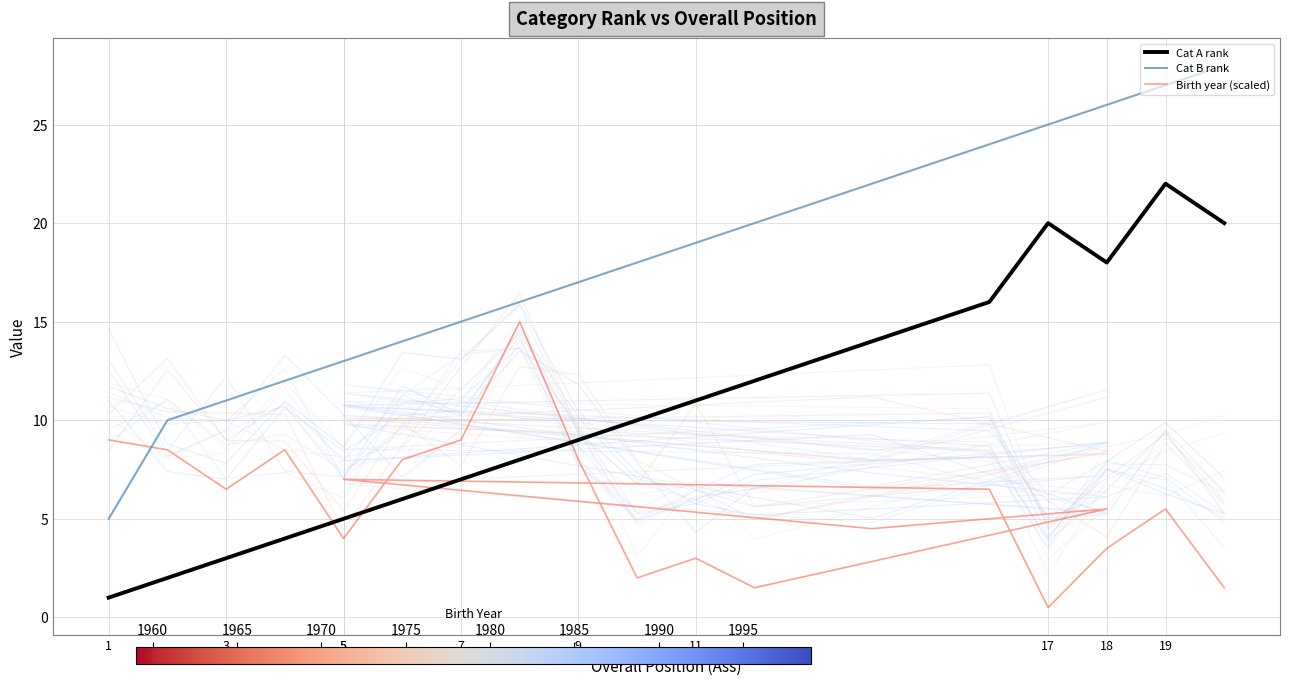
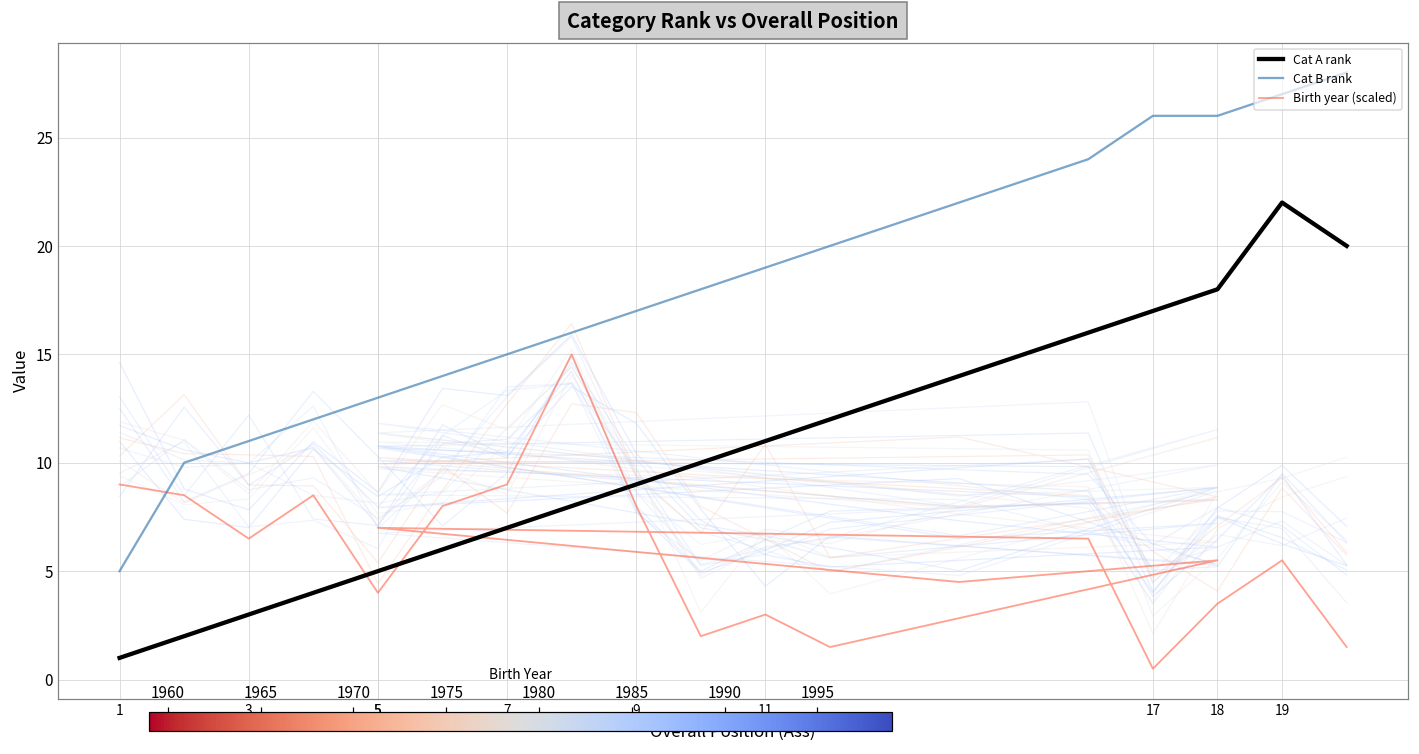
  {
    "Cat A rank": {
      "1": 1,
-     "17": 20,
+     "17": 17,
      "18": 18,
      "19": 22
    },
    "Cat B rank": {
      "1": 5,
-     "17": 25,
+     "17": 26,
      "18": 26
    }
  }
